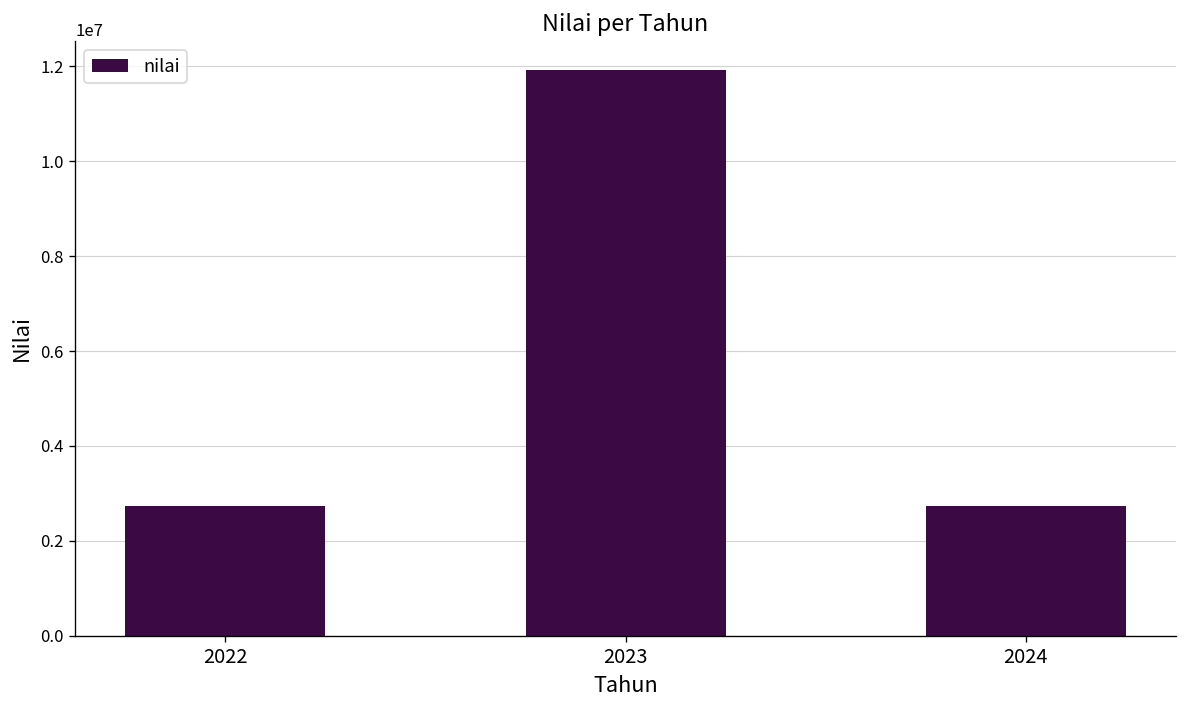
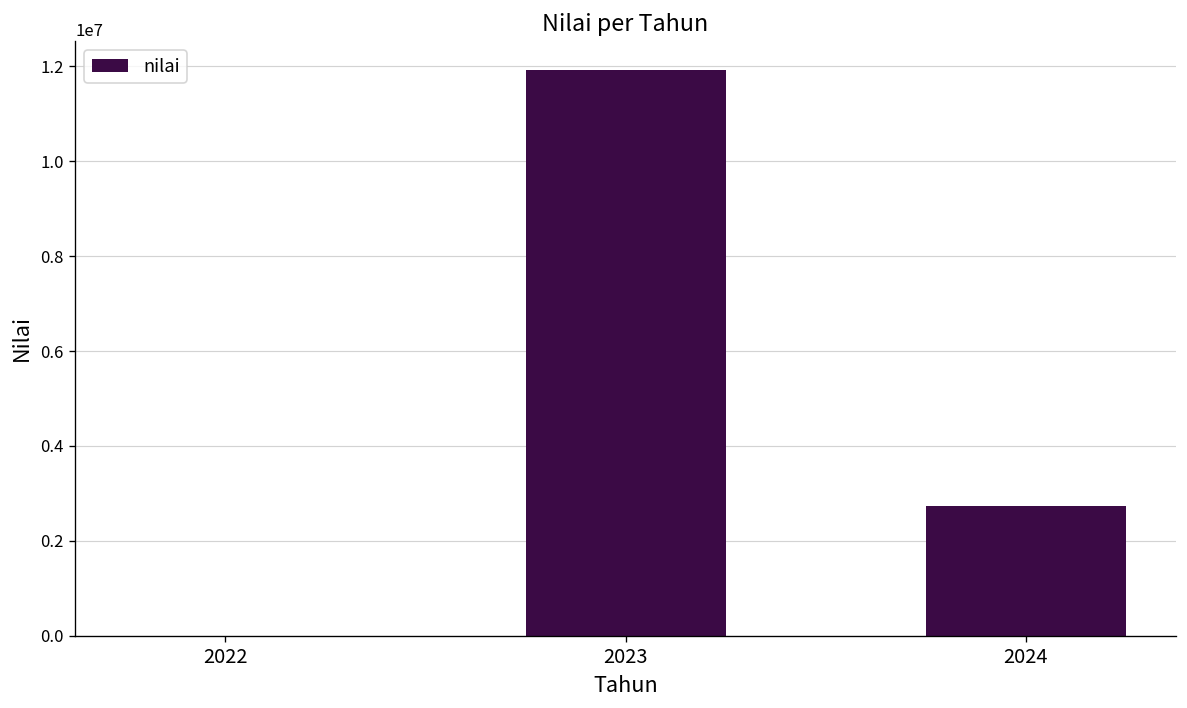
  {
-   "2022": 2700000,
+   "2022": 0,
    "2023": 11900000,
    "2024": 2700000
  }
